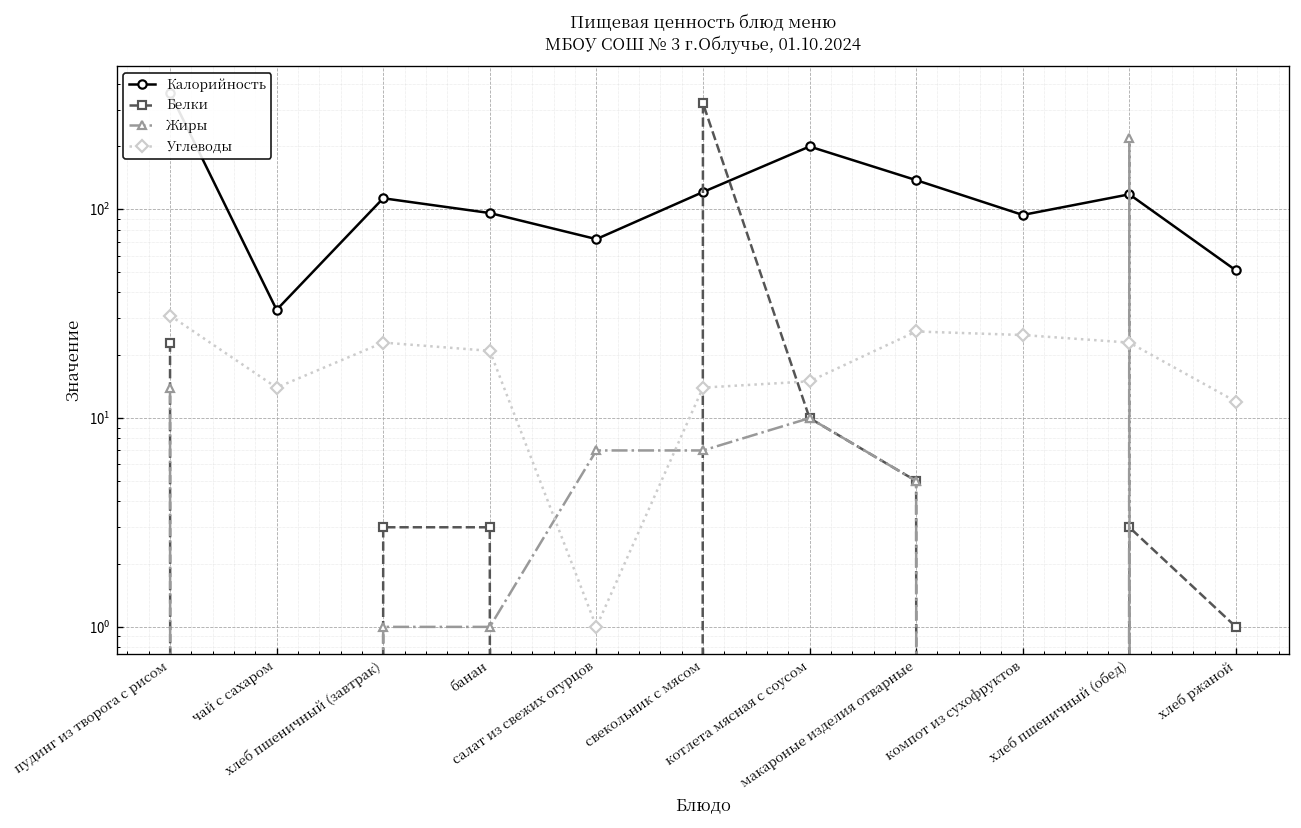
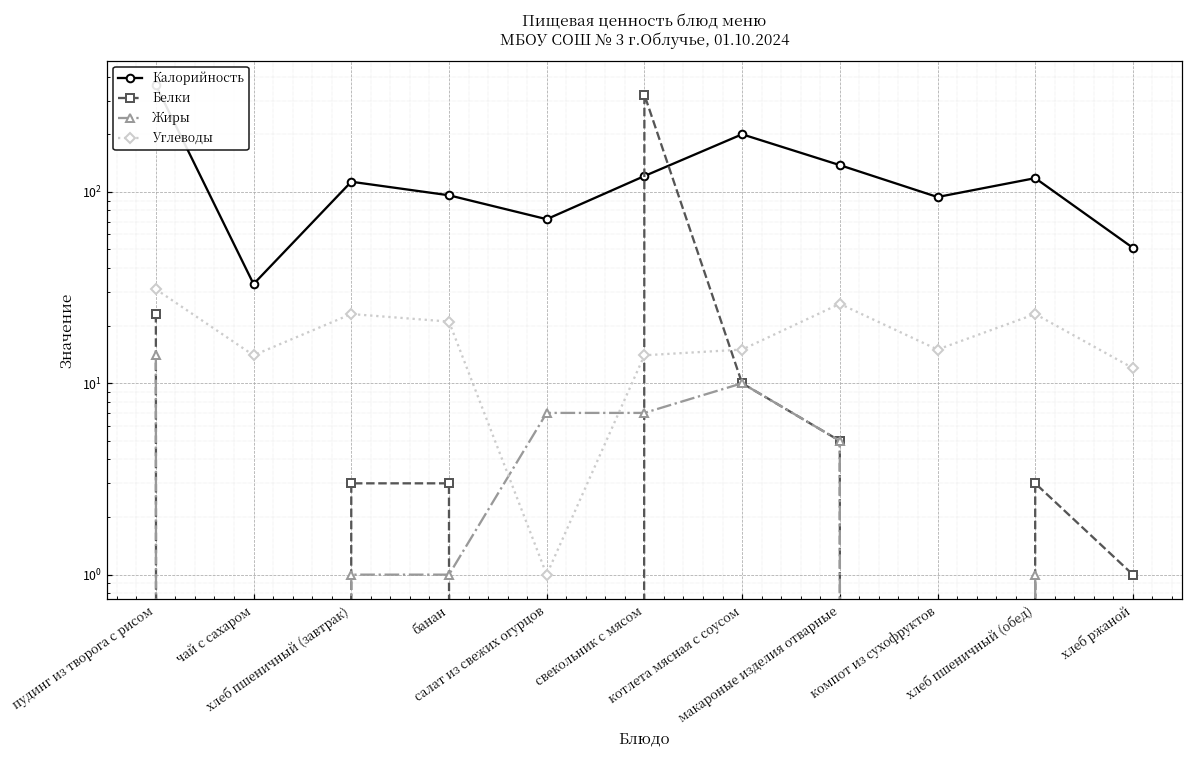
  {
    "Калорийность": {
      "чай с сахаром": 33,
      "хлеб пшеничный (завтрак)": 110,
      "банан": 100,
      "салат из свежих огурцов": 72,
      "свекольник с мясом": 120,
      "котлета мясная с соусом": 200,
      "макароные изделия отварные": 140,
      "компот из сухофруктов": 90,
      "хлеб пшеничный (обед)": 120,
      "хлеб ржаной": 51
    },
    "Белки": {
      "пудинг из творога с рисом": 23,
      "хлеб пшеничный (завтрак)": 3,
      "банан": 3,
      "свекольник с мясом": 320,
      "хлеб пшеничный (обед)": 3,
      "хлеб ржаной": 1
    },
    "Жиры": {
      "пудинг из творога с рисом": 14,
      "хлеб пшеничный (завтрак)": 1,
      "банан": 1,
      "салат из свежих огурцов": 7,
      "свекольник с мясом": 7,
-     "хлеб пшеничный (обед)": 220
+     "хлеб пшеничный (обед)": 1
    },
    "Углеводы": {
      "пудинг из творога с рисом": 31,
      "чай с сахаром": 14,
      "хлеб пшеничный (завтрак)": 23,
      "банан": 21,
      "салат из свежих огурцов": 1,
      "свекольник с мясом": 14,
      "котлета мясная с соусом": 15,
      "макароные изделия отварные": 26,
-     "компот из сухофруктов": 25,
+     "компот из сухофруктов": 15,
      "хлеб пшеничный (обед)": 23,
      "хлеб ржаной": 12
    }
  }
